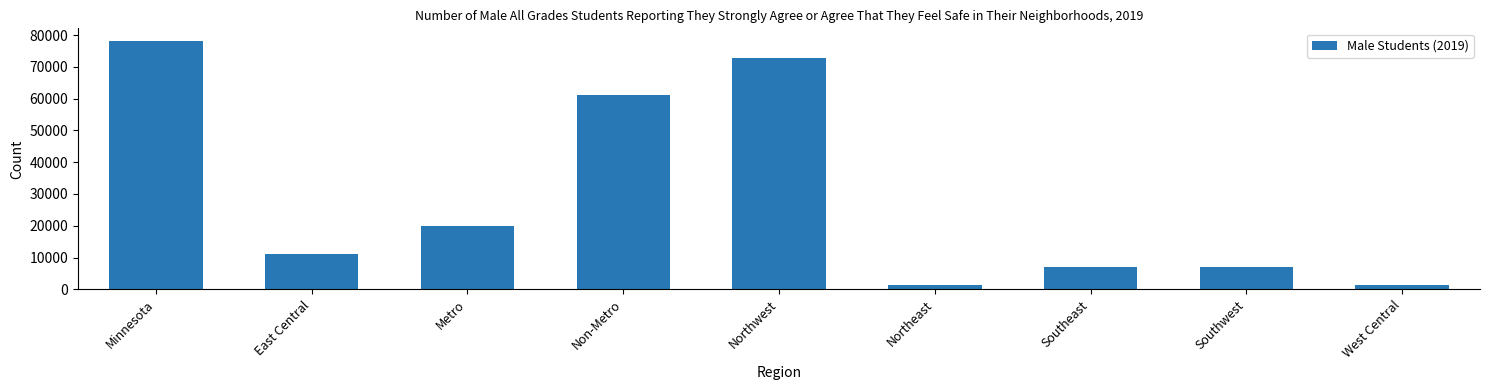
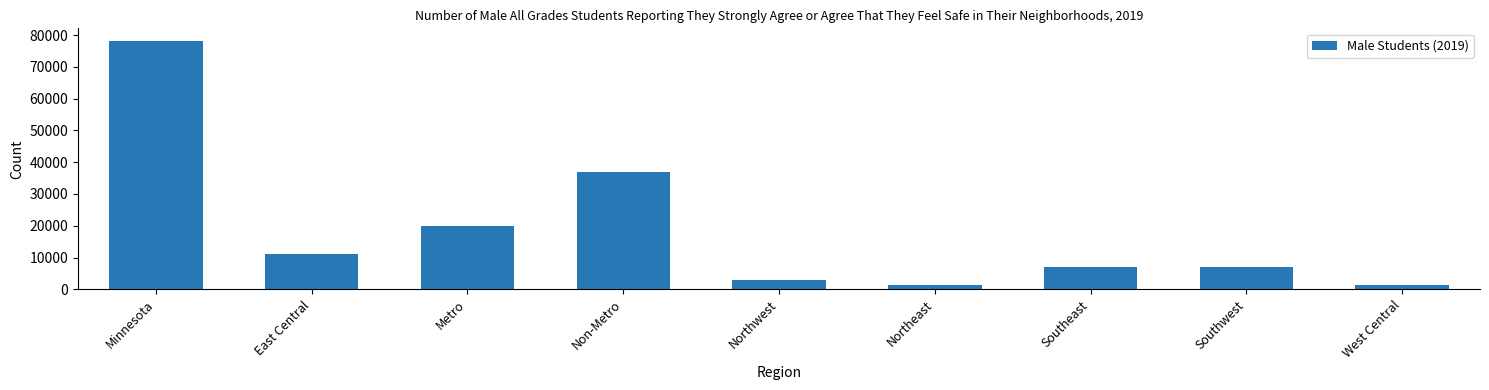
  {
    "Minnesota": 78000,
    "East Central": 11000,
    "Metro": 20000,
-   "Non-Metro": 61000,
-   "Northwest": 73000,
+   "Non-Metro": 37000,
+   "Northwest": 3000,
    "Northeast": 1000,
    "Southeast": 7000,
    "Southwest": 7000,
    "West Central": 1000
  }
